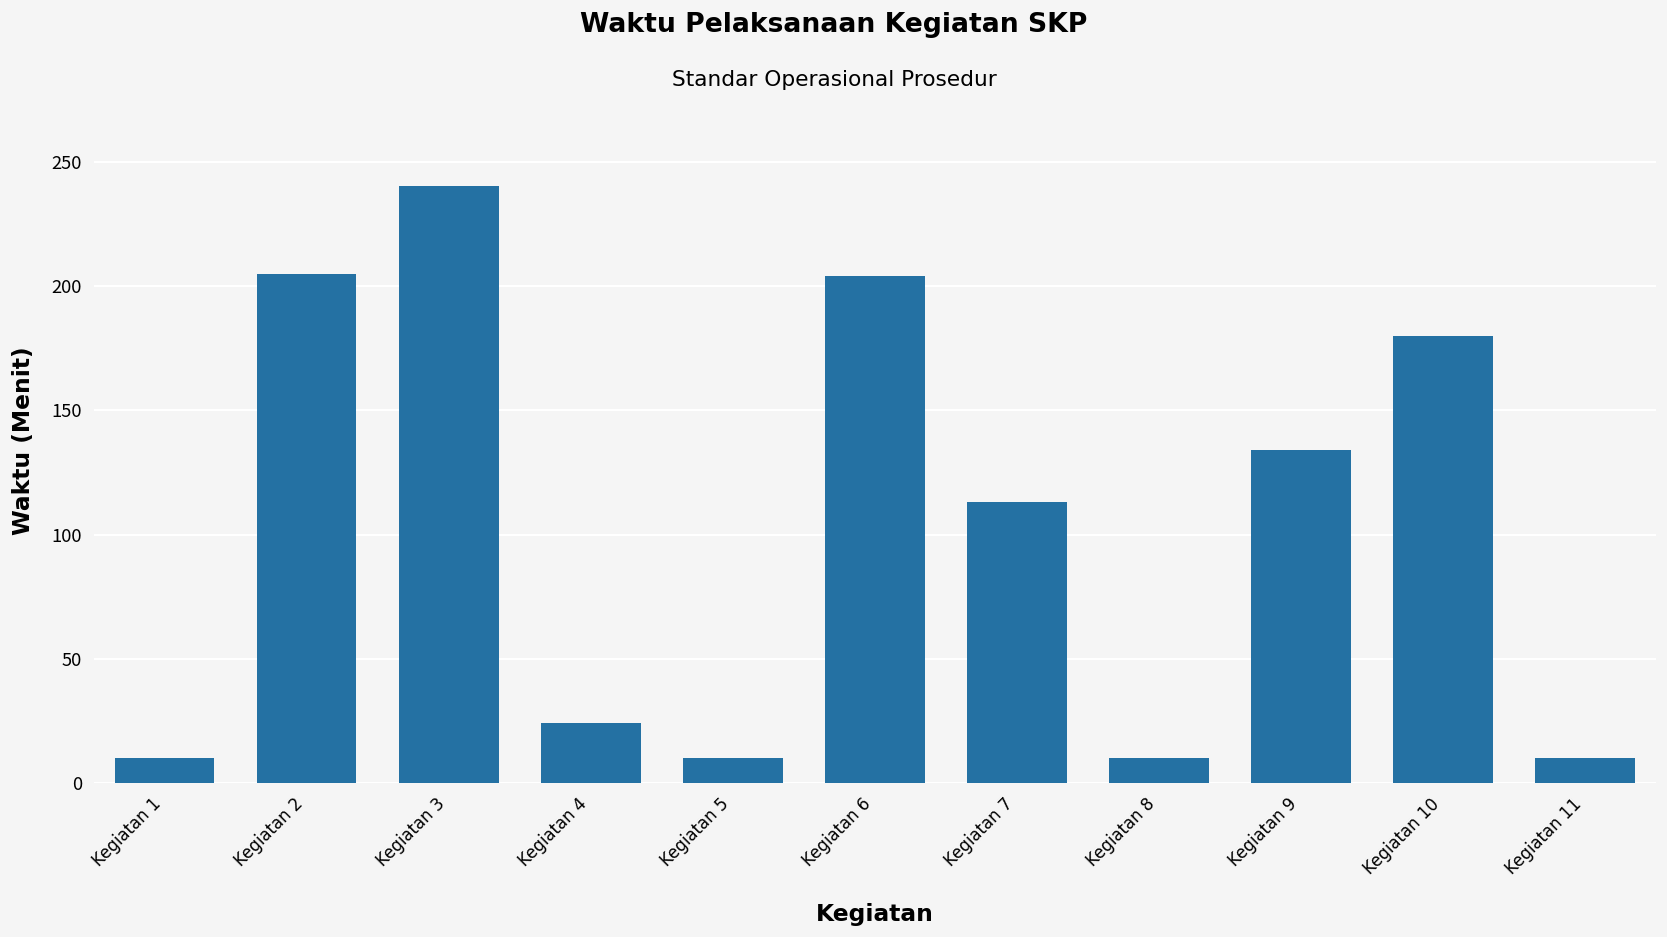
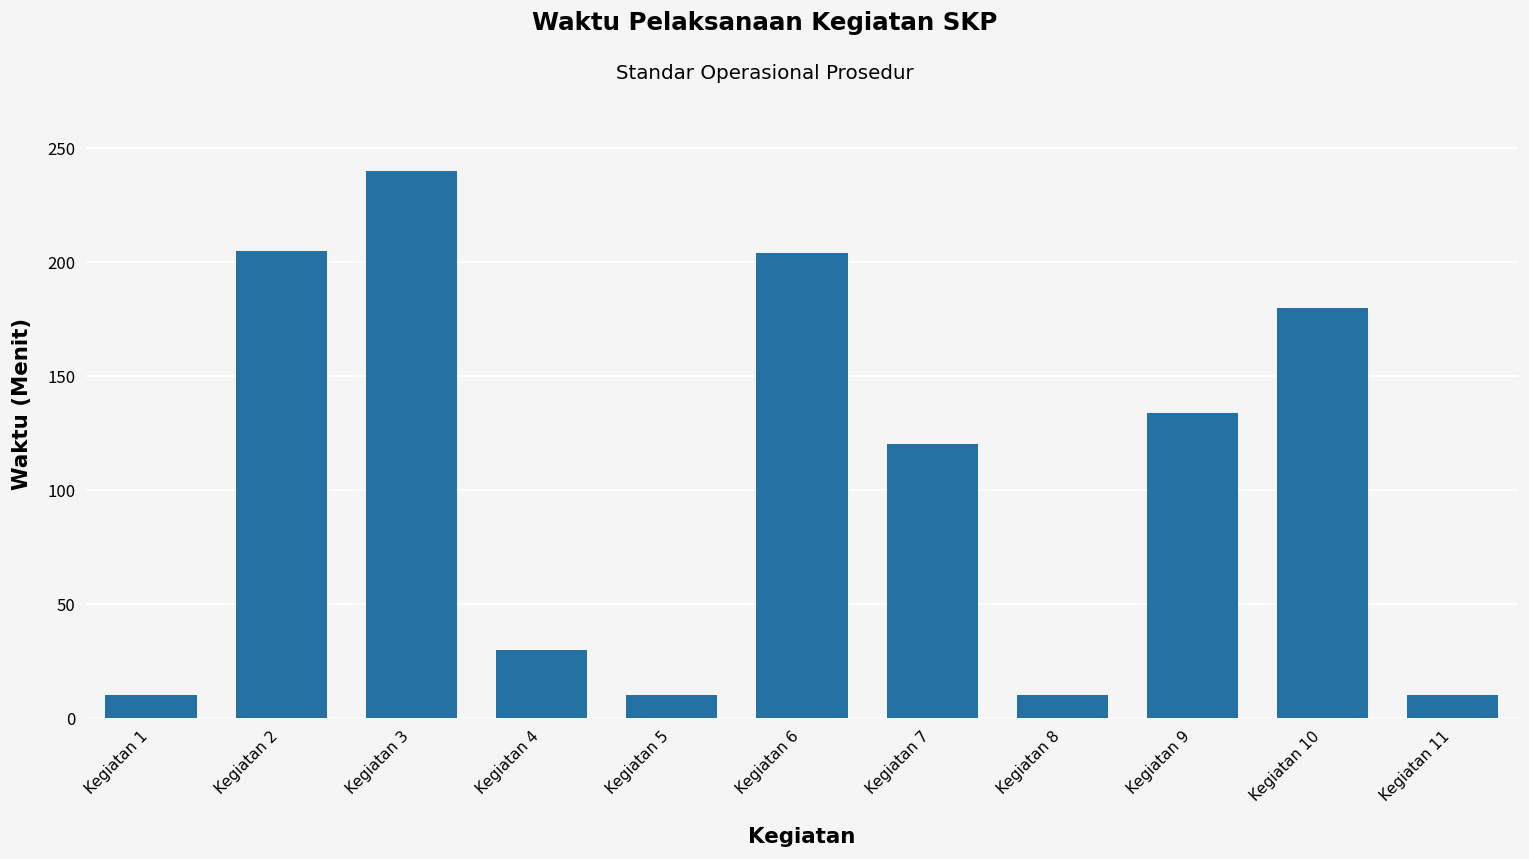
  {
    "Kegiatan 1": 10,
    "Kegiatan 2": 205,
    "Kegiatan 3": 240,
-   "Kegiatan 4": 24,
+   "Kegiatan 4": 30,
    "Kegiatan 5": 10,
    "Kegiatan 6": 204,
-   "Kegiatan 7": 113,
+   "Kegiatan 7": 120,
    "Kegiatan 8": 10,
    "Kegiatan 9": 134,
    "Kegiatan 10": 180,
    "Kegiatan 11": 10
  }
